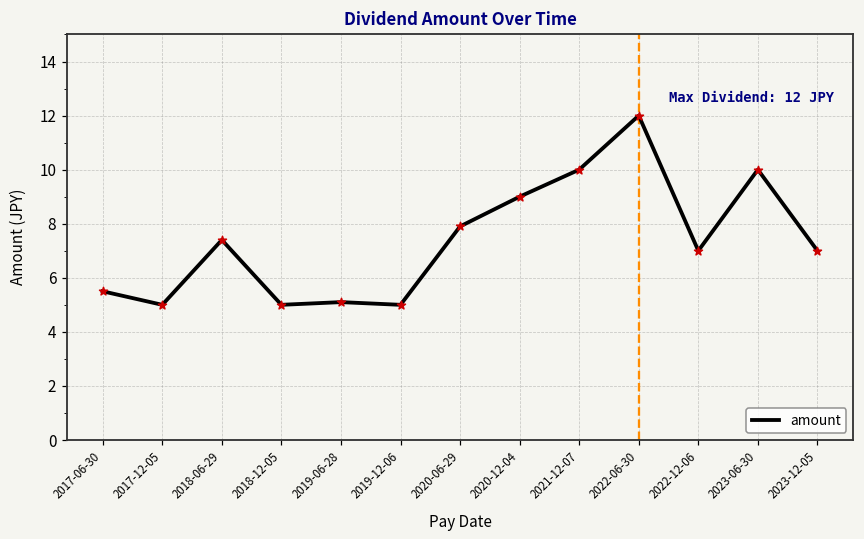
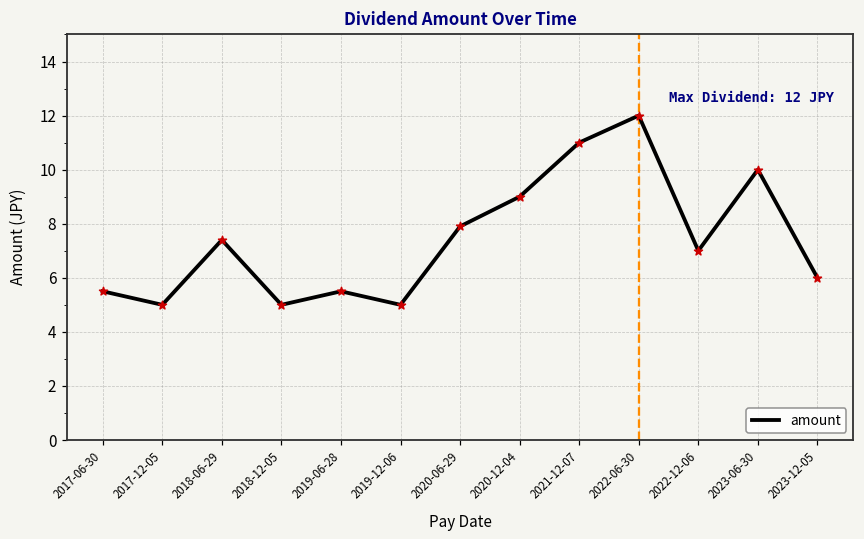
  {
    "2017-06-30": 5.5,
    "2017-12-05": 5.0,
    "2018-06-29": 7.4,
    "2018-12-05": 5.0,
-   "2019-06-28": 5.1,
+   "2019-06-28": 5.5,
    "2019-12-06": 5.0,
    "2020-06-29": 7.9,
    "2020-12-04": 9.0,
-   "2021-12-07": 10,
+   "2021-12-07": 11,
    "2022-06-30": 12.0,
    "2022-12-06": 7.0,
    "2023-06-30": 10.0,
-   "2023-12-05": 7
+   "2023-12-05": 6
  }
